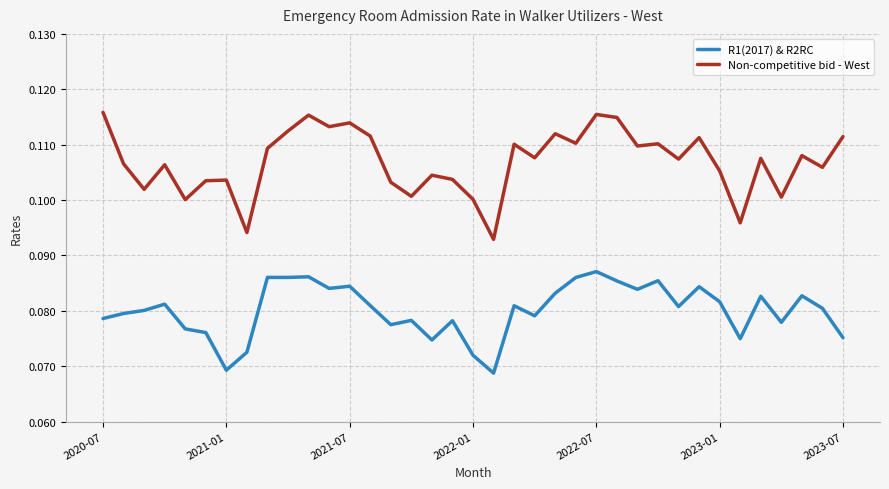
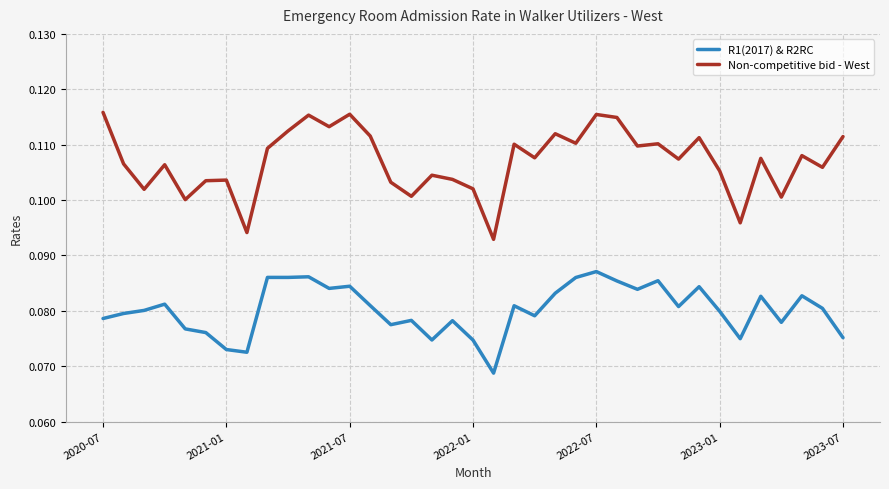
  {
    "R1(2017) & R2RC": {
      "2020-07": 0.079,
-     "2021-01": 0.069,
+     "2021-01": 0.073,
      "2021-07": 0.084,
-     "2022-01": 0.072,
+     "2022-01": 0.075,
      "2022-07": 0.087,
-     "2023-01": 0.082,
+     "2023-01": 0.080,
      "2023-07": 0.075
    },
    "Non-competitive bid - West": {
      "2020-07": 0.116,
      "2021-01": 0.104,
-     "2021-07": 0.114,
-     "2022-01": 0.100,
+     "2021-07": 0.115,
+     "2022-01": 0.102,
      "2022-07": 0.115,
      "2023-01": 0.105,
      "2023-07": 0.111
    }
  }
